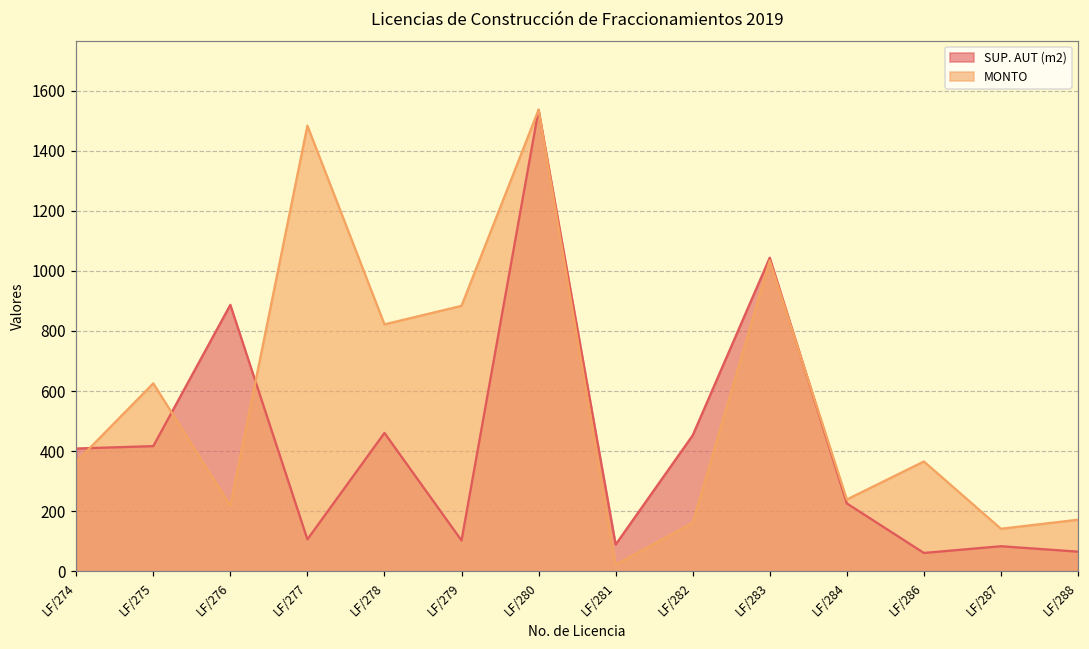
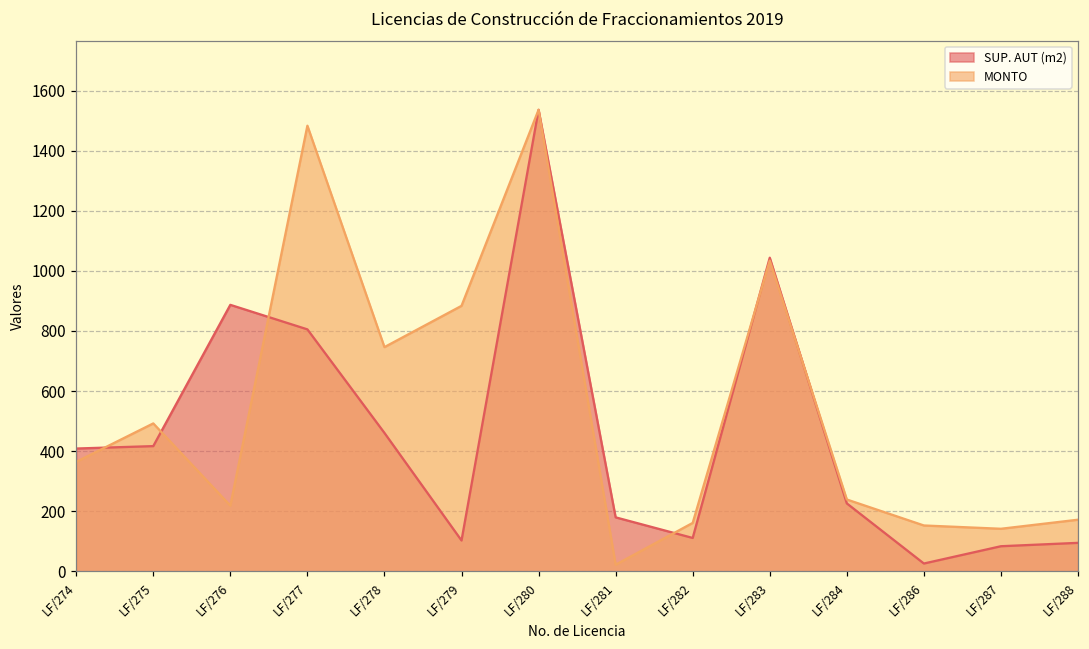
  {
    "SUP. AUT (m2)": {
      "LF/274": 410,
      "LF/275": 420,
      "LF/276": 890,
-     "LF/277": 110,
+     "LF/277": 810,
      "LF/278": 460,
      "LF/279": 100,
-     "LF/281": 90,
-     "LF/282": 450,
+     "LF/281": 180,
+     "LF/282": 110,
      "LF/283": 1040,
      "LF/284": 230,
-     "LF/286": 60,
+     "LF/286": 30,
      "LF/287": 80,
-     "LF/288": 70
+     "LF/288": 100
    },
    "MONTO": {
      "LF/274": 360,
-     "LF/275": 630,
+     "LF/275": 490,
      "LF/276": 220,
      "LF/277": 1480,
-     "LF/278": 820,
+     "LF/278": 750,
      "LF/279": 880,
      "LF/281": 20,
      "LF/282": 160,
      "LF/283": 1030,
      "LF/284": 240,
-     "LF/286": 370,
+     "LF/286": 150,
      "LF/287": 140,
      "LF/288": 170
    }
  }
